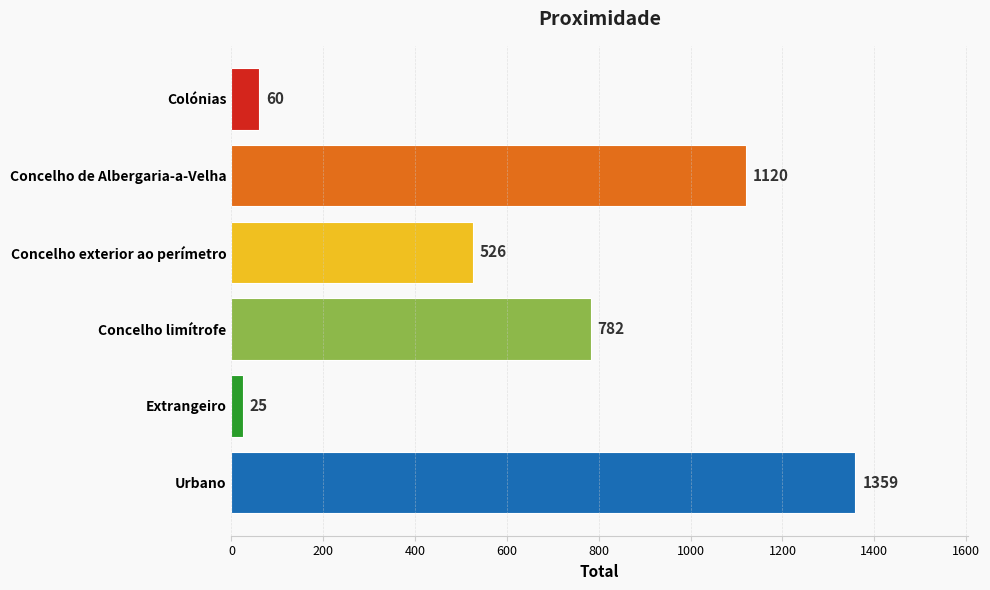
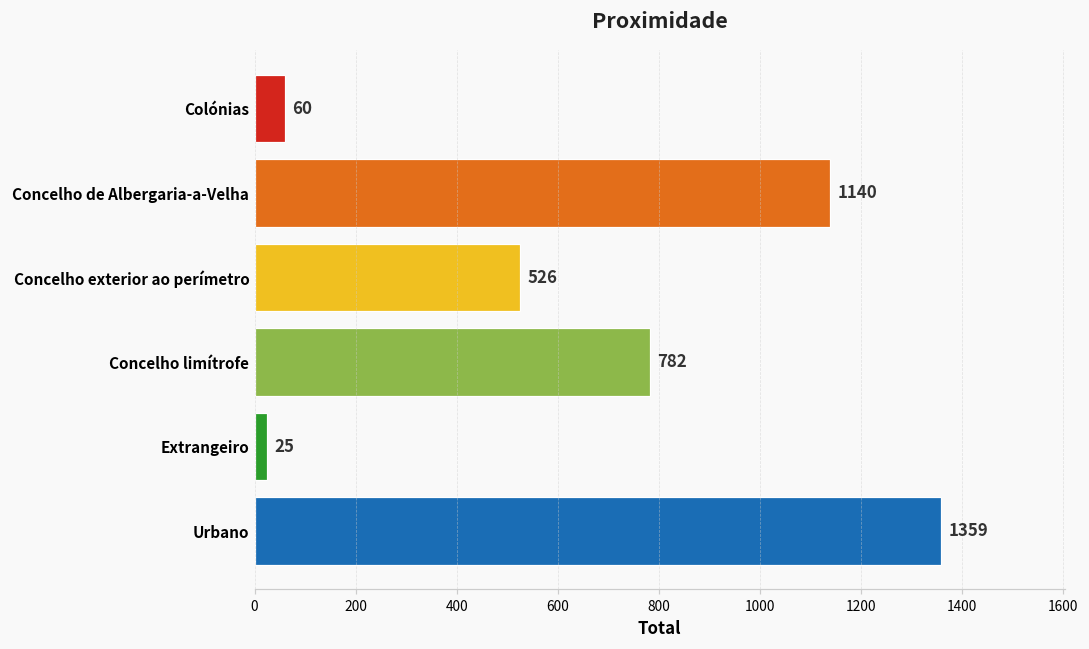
  {
    "Colónias": 60,
-   "Concelho de Albergaria-a-Velha": 1120,
+   "Concelho de Albergaria-a-Velha": 1140,
    "Concelho exterior ao perímetro": 526,
    "Concelho limítrofe": 782,
    "Extrangeiro": 25,
    "Urbano": 1359
  }
